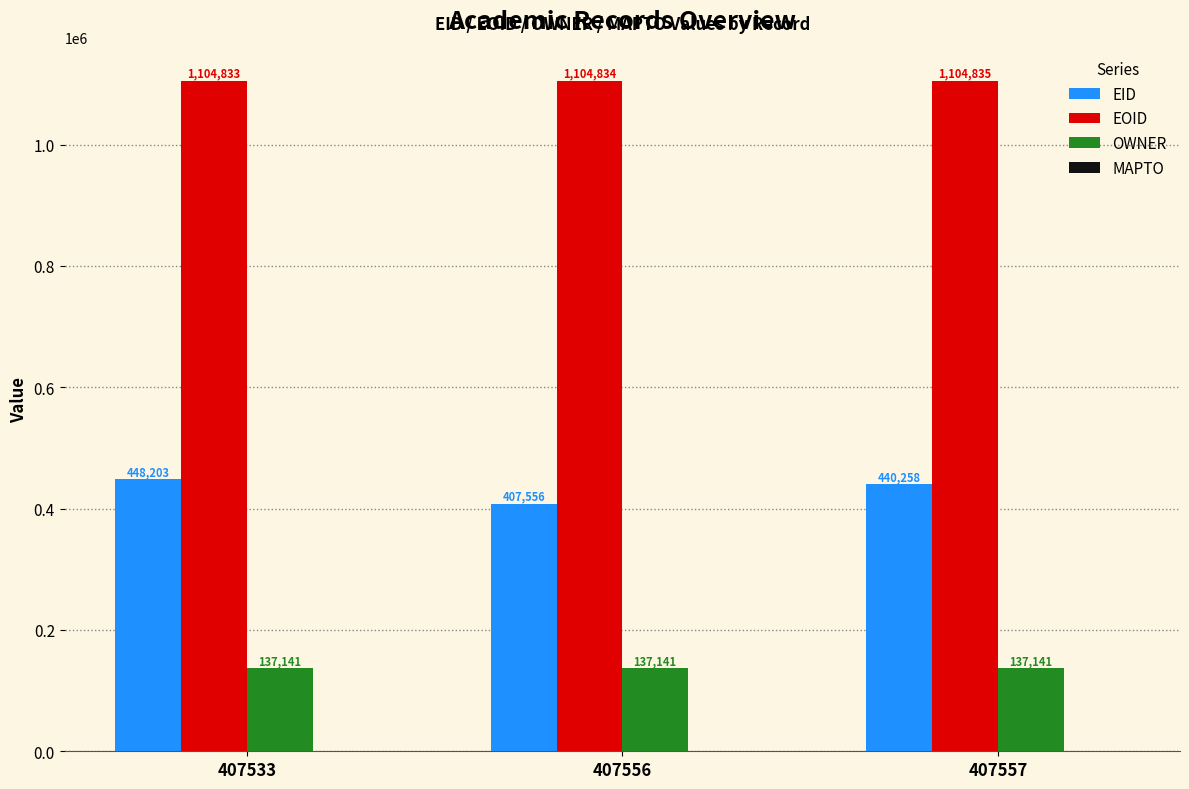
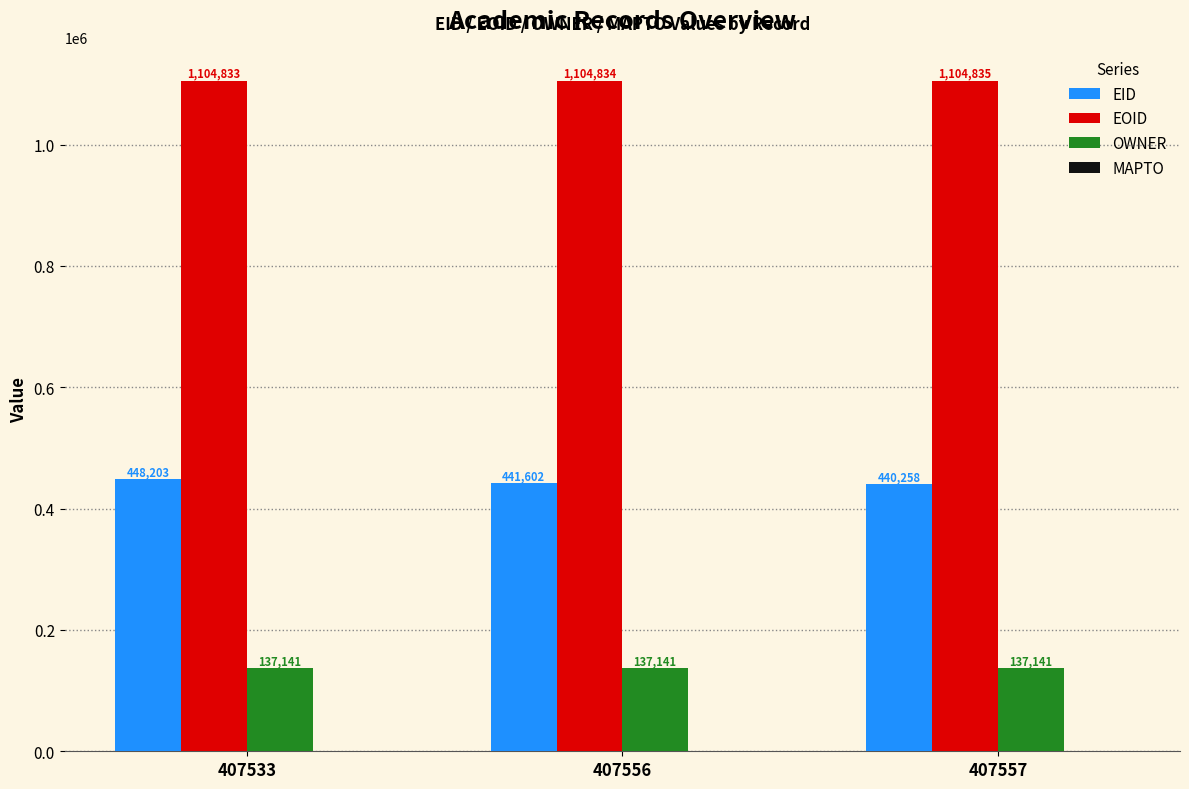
  {
    "EID": {
      "407533": "448,203",
-     "407556": "407,556",
+     "407556": "441,602",
      "407557": "440,258"
    },
    "EOID": {
      "407533": "1,104,833",
      "407556": "1,104,834",
      "407557": "1,104,835"
    },
    "OWNER": {
      "407533": "137,141",
      "407556": "137,141",
      "407557": "137,141"
    },
    "MAPTO": {
      "407533": "0",
      "407556": "0",
      "407557": "0"
    }
  }
